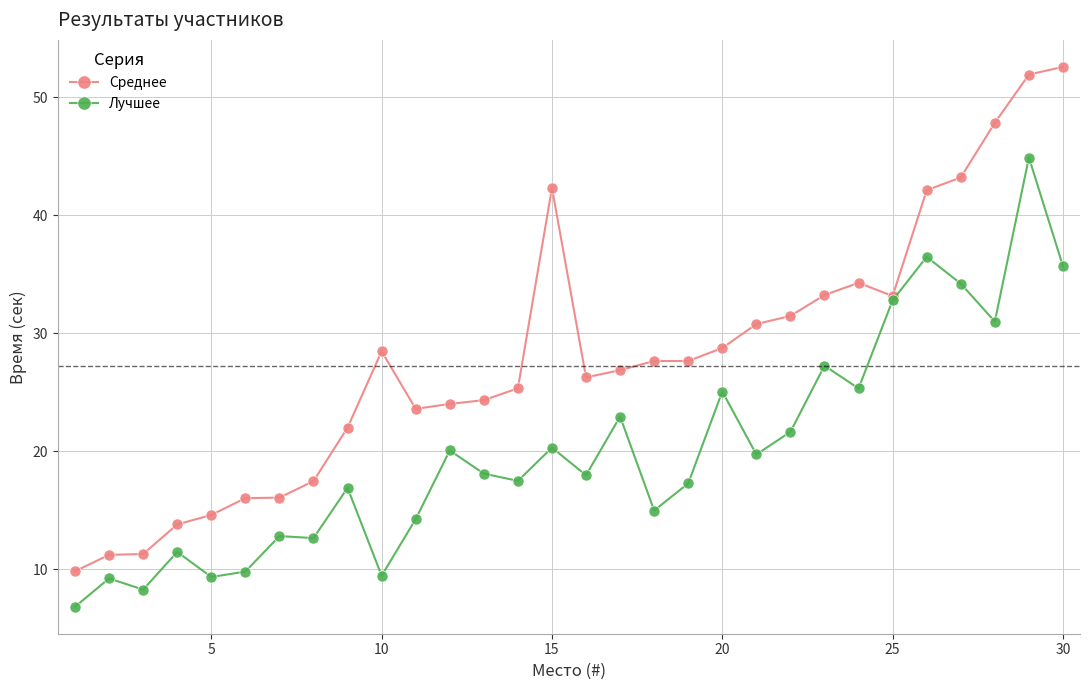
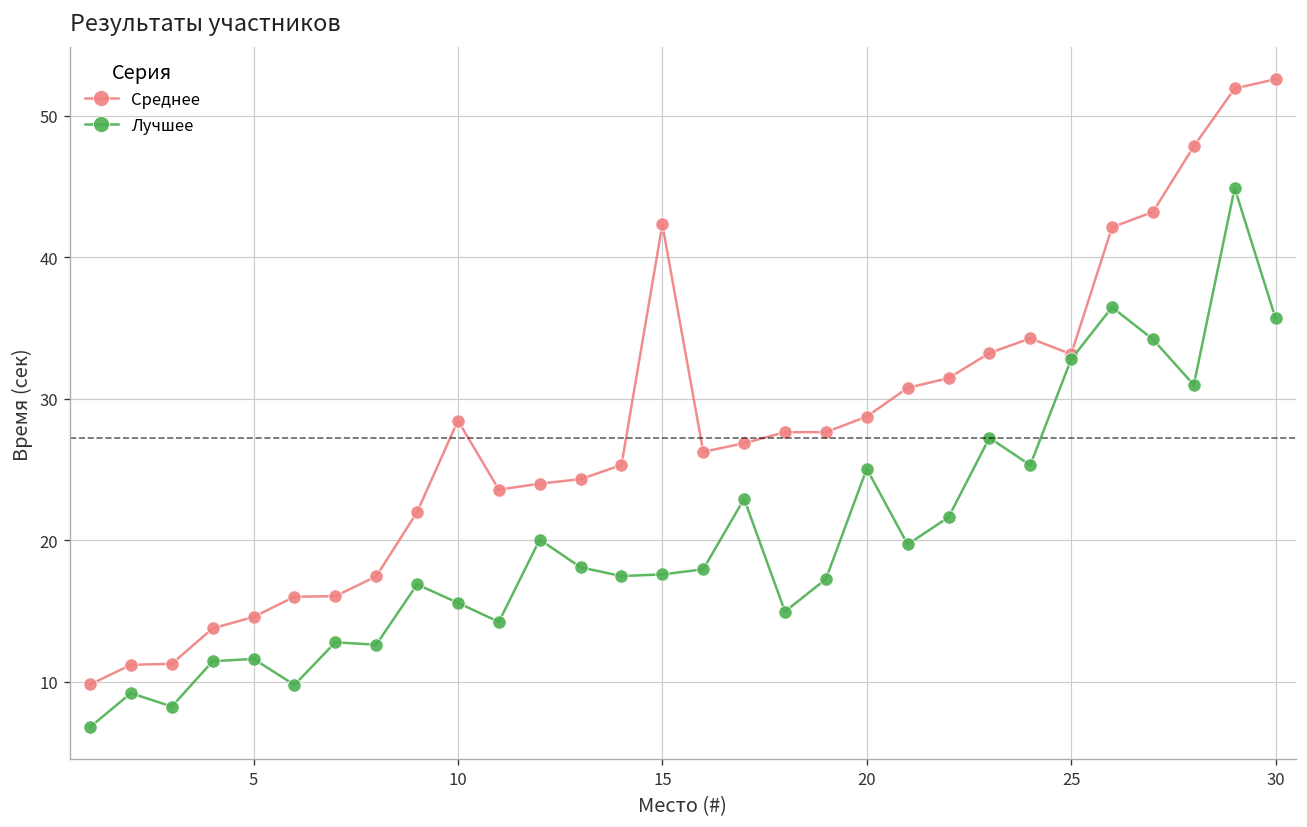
  {
    "Среднее": {
      "5": 14.6,
      "10": 28.5,
      "15": 42.3,
      "20": 28.8,
      "25": 33.2,
      "30": 52.6
    },
    "Лучшее": {
-     "5": 9.3,
-     "10": 9.4,
-     "15": 20.3,
+     "5": 11.6,
+     "10": 15.6,
+     "15": 17.6,
      "20": 25.1,
      "25": 32.8,
      "30": 35.7
    }
  }
